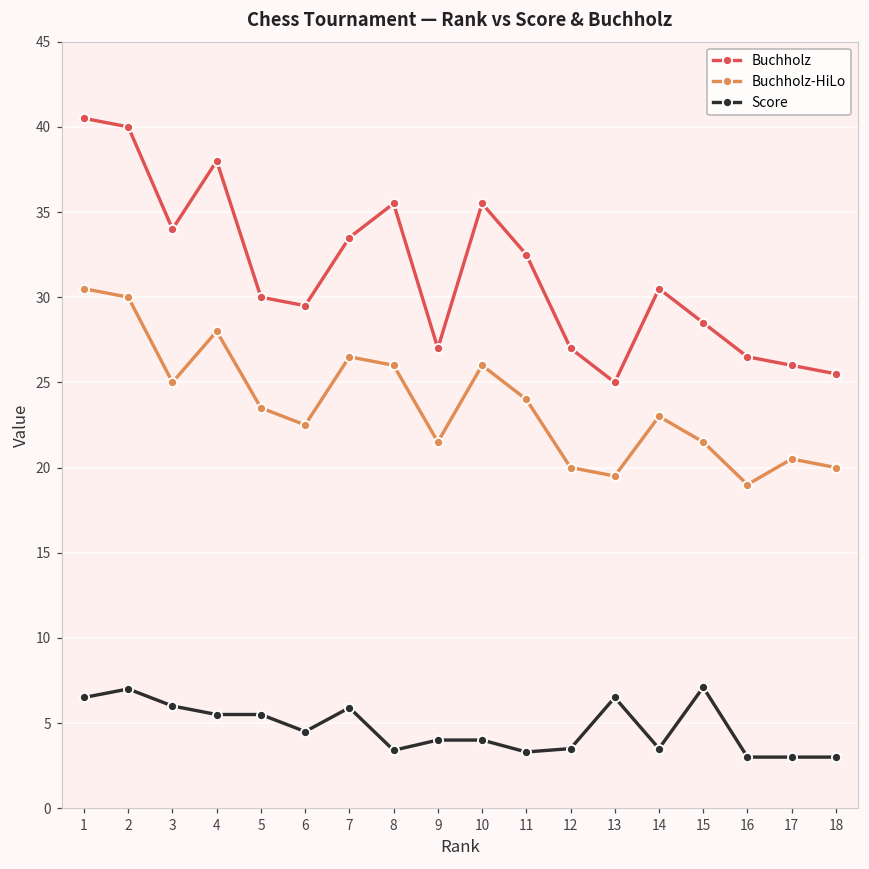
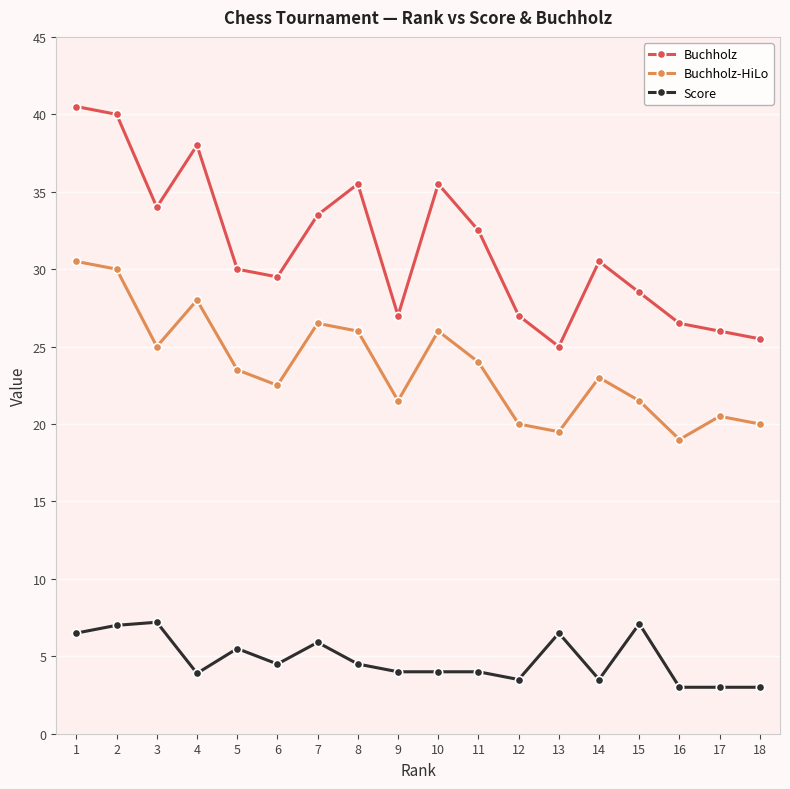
  {
    "Score": {
      "1": 6.5,
      "2": 7.0,
-     "3": 6.0,
-     "4": 5.5,
+     "3": 7.2,
+     "4": 3.9,
      "5": 5.5,
      "6": 4.5,
      "7": 5.9,
-     "8": 3.4,
+     "8": 4.5,
      "9": 4.0,
      "10": 4.0,
-     "11": 3.3,
+     "11": 4.0,
      "12": 3.5,
      "13": 6.5,
      "14": 3.5,
      "15": 7.1,
      "16": 3.0,
      "17": 3.0,
      "18": 3.0
    }
  }
